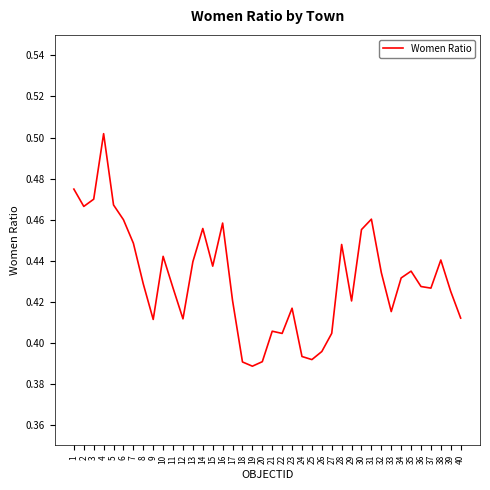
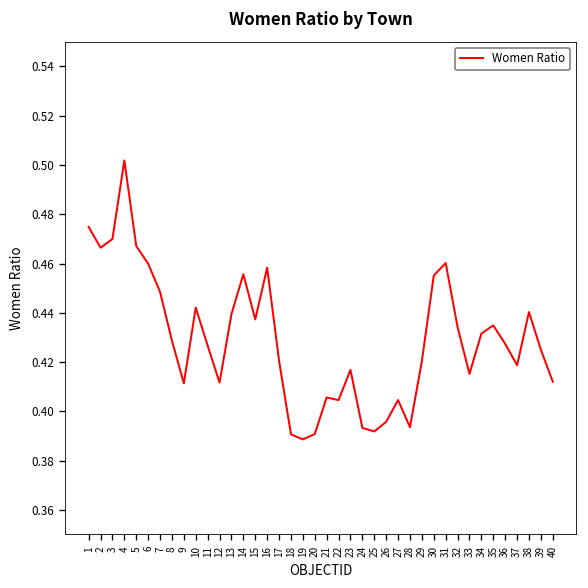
  {
    "1": 0.475,
    "2": 0.466,
    "3": 0.470,
    "4": 0.502,
    "5": 0.467,
    "6": 0.460,
    "7": 0.448,
    "8": 0.429,
    "9": 0.411,
    "10": 0.442,
    "11": 0.427,
    "12": 0.412,
    "13": 0.439,
    "14": 0.456,
    "15": 0.437,
    "16": 0.458,
    "17": 0.421,
    "18": 0.391,
    "19": 0.389,
    "20": 0.391,
    "21": 0.406,
    "22": 0.405,
    "23": 0.417,
    "24": 0.393,
    "25": 0.392,
    "26": 0.396,
    "27": 0.405,
-   "28": 0.448,
+   "28": 0.394,
    "29": 0.420,
    "30": 0.455,
    "31": 0.460,
    "32": 0.434,
    "33": 0.415,
    "34": 0.432,
    "35": 0.435,
    "36": 0.427,
-   "37": 0.427,
+   "37": 0.419,
    "38": 0.440,
    "39": 0.425,
    "40": 0.412
  }
